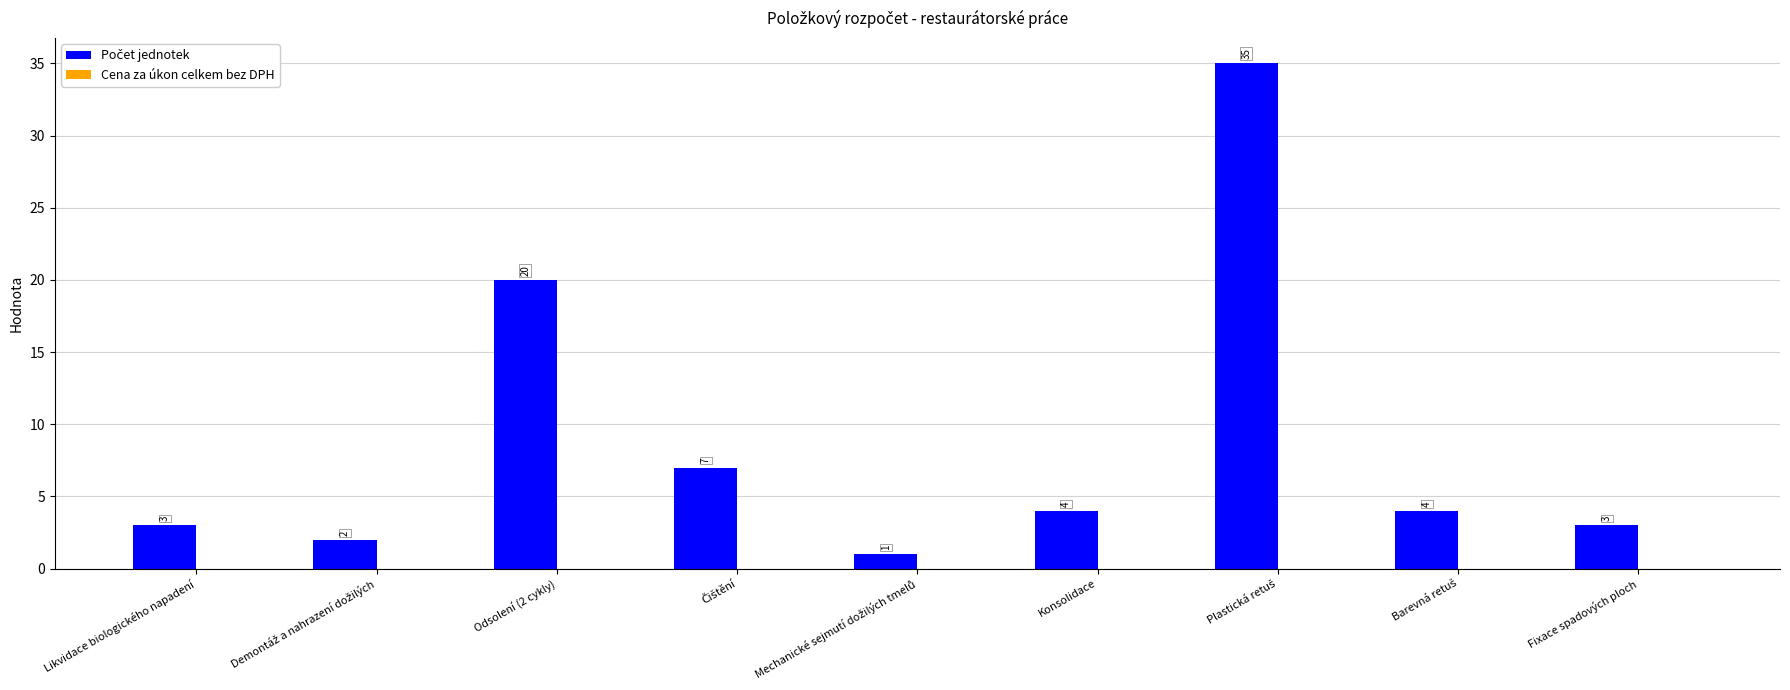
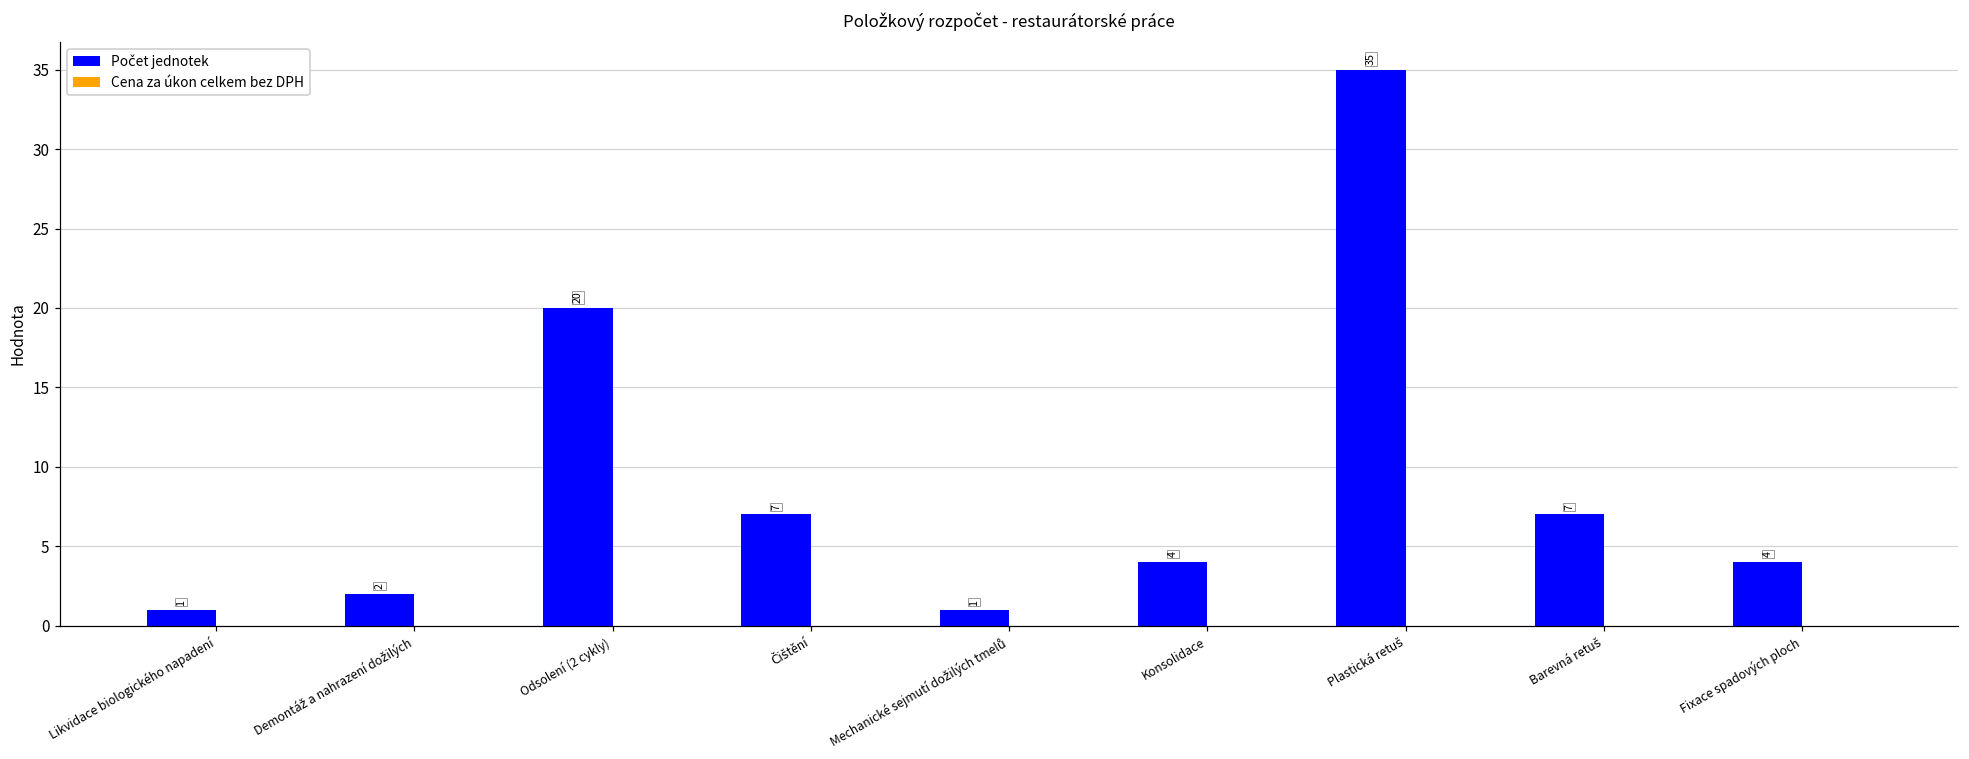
  {
    "Počet jednotek": {
-     "Likvidace biologického napadení": 3,
-     "Barevná retuš": 4,
-     "Fixace spadových ploch": 3
+     "Likvidace biologického napadení": 1,
+     "Barevná retuš": 7,
+     "Fixace spadových ploch": 4
    },
    "Cena za úkon celkem bez DPH": {
      "Likvidace biologického napadení": 0.0,
      "Demontáž a nahrazení dožilých": 0.0,
      "Odsolení (2 cykly)": 0.0,
      "Čištění": 0.0,
      "Mechanické sejmutí dožilých tmelů": 0.0,
      "Konsolidace": 0.0,
      "Plastická retuš": 0.0,
      "Barevná retuš": 0.0,
      "Fixace spadových ploch": 0.0
    }
  }
